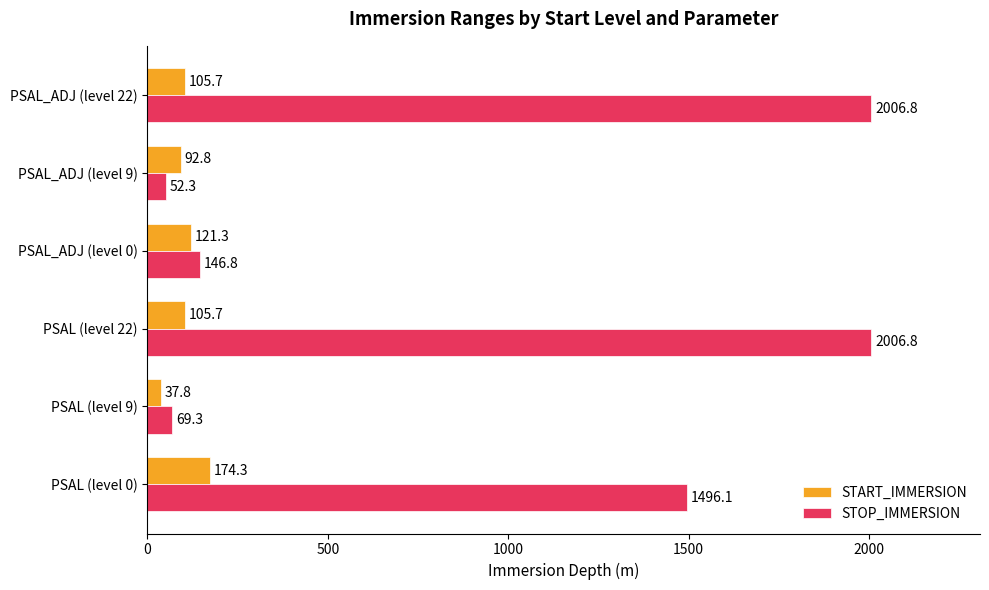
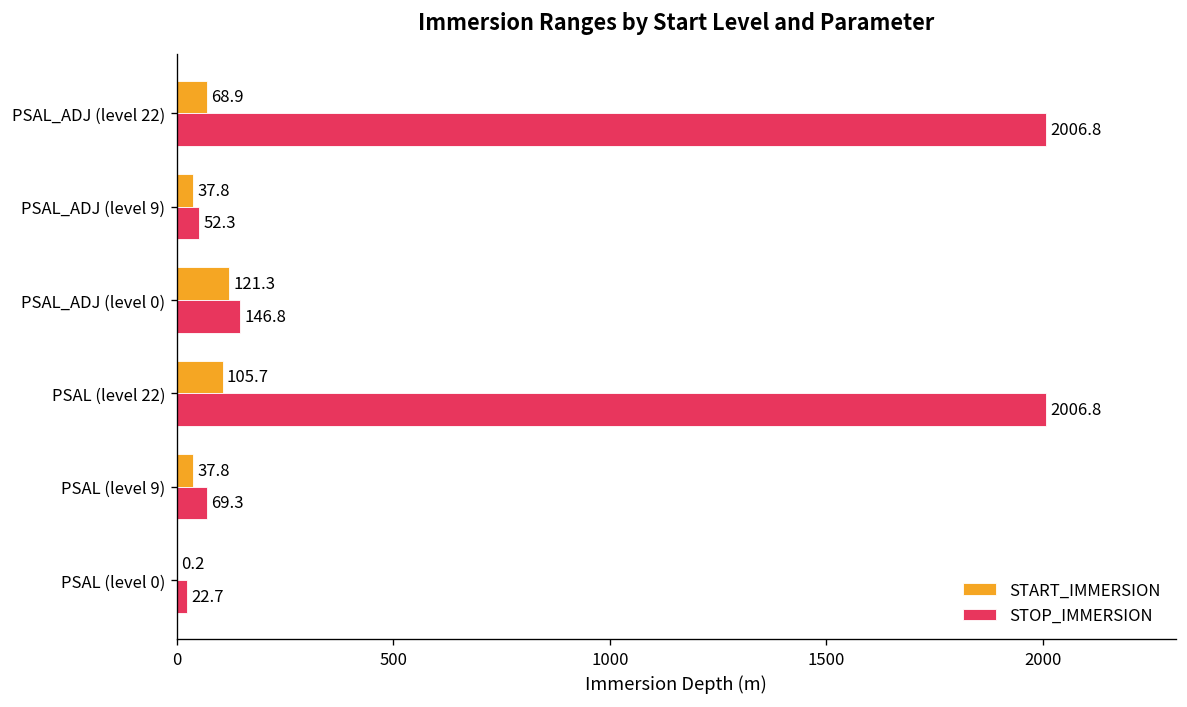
  {
    "START_IMMERSION": {
-     "PSAL_ADJ (level 22)": 105.7,
-     "PSAL_ADJ (level 9)": 92.8,
+     "PSAL_ADJ (level 22)": 68.9,
+     "PSAL_ADJ (level 9)": 37.8,
      "PSAL_ADJ (level 0)": 121.3,
      "PSAL (level 22)": 105.7,
      "PSAL (level 9)": 37.8,
-     "PSAL (level 0)": 174.3
+     "PSAL (level 0)": 0.2
    },
    "STOP_IMMERSION": {
      "PSAL_ADJ (level 22)": 2006.8,
      "PSAL_ADJ (level 9)": 52.3,
      "PSAL_ADJ (level 0)": 146.8,
      "PSAL (level 22)": 2006.8,
      "PSAL (level 9)": 69.3,
-     "PSAL (level 0)": 1496.1
+     "PSAL (level 0)": 22.7
    }
  }
